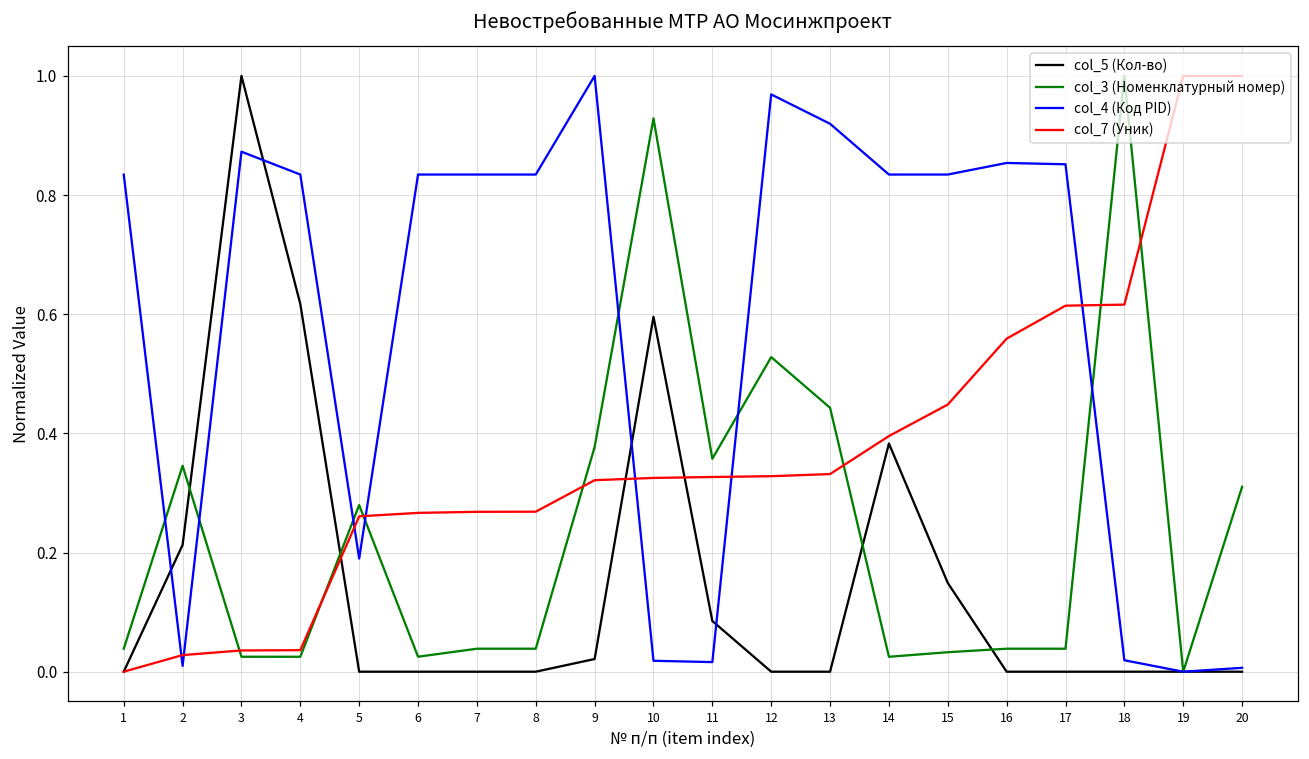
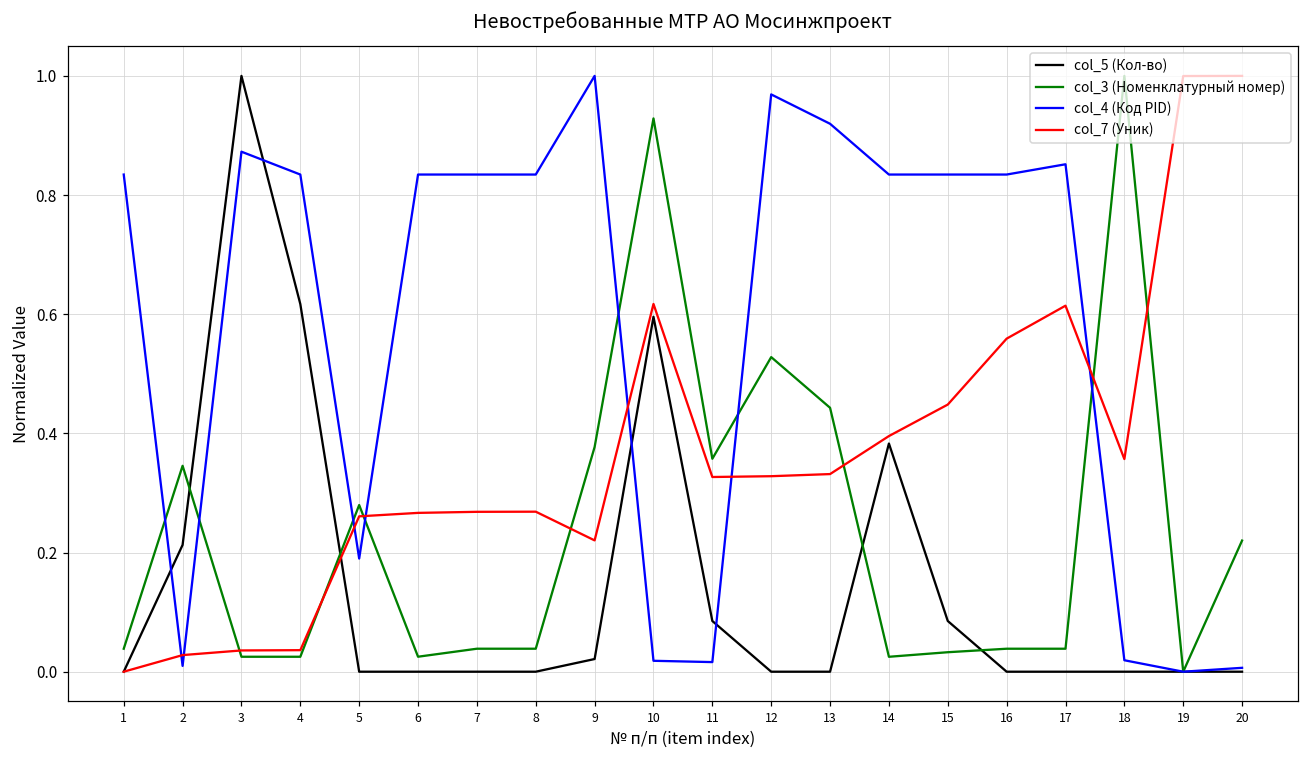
  {
    "col_5 (Кол-во)": {
      "2": 0.21,
      "3": 1.00,
      "4": 0.62,
      "5": 0.00,
      "6": 0.00,
      "7": 0.00,
      "8": 0.00,
      "9": 0.02,
      "10": 0.60,
      "11": 0.09,
      "12": 0.00,
      "13": 0.00,
      "14": 0.38,
-     "15": 0.15,
+     "15": 0.09,
      "16": 0.00,
      "17": 0.00,
      "18": 0.00,
      "20": 0.00
    },
    "col_3 (Номенклатурный номер)": {
      "1": 0.04,
      "2": 0.35,
      "3": 0.03,
      "4": 0.03,
      "5": 0.28,
      "6": 0.03,
      "7": 0.04,
      "8": 0.04,
      "9": 0.38,
      "10": 0.93,
      "11": 0.36,
      "12": 0.53,
      "13": 0.44,
      "14": 0.03,
      "15": 0.03,
      "16": 0.04,
      "17": 0.04,
-     "20": 0.31
+     "20": 0.22
    },
    "col_4 (Код PID)": {
      "1": 0.83,
      "2": 0.01,
      "3": 0.87,
      "4": 0.83,
      "5": 0.19,
      "6": 0.83,
      "7": 0.83,
      "8": 0.83,
      "9": 1.00,
      "10": 0.02,
      "11": 0.02,
      "12": 0.97,
      "13": 0.92,
      "14": 0.83,
      "15": 0.83,
-     "16": 0.85,
+     "16": 0.83,
      "17": 0.85,
      "18": 0.02,
      "20": 0.01
    },
    "col_7 (Уник)": {
      "2": 0.03,
      "3": 0.04,
      "4": 0.04,
      "5": 0.26,
      "6": 0.27,
      "7": 0.27,
      "8": 0.27,
-     "9": 0.32,
-     "10": 0.33,
+     "9": 0.22,
+     "10": 0.62,
      "11": 0.33,
      "12": 0.33,
      "13": 0.33,
      "14": 0.40,
      "15": 0.45,
      "16": 0.56,
      "17": 0.61,
-     "18": 0.62
+     "18": 0.36
    }
  }
